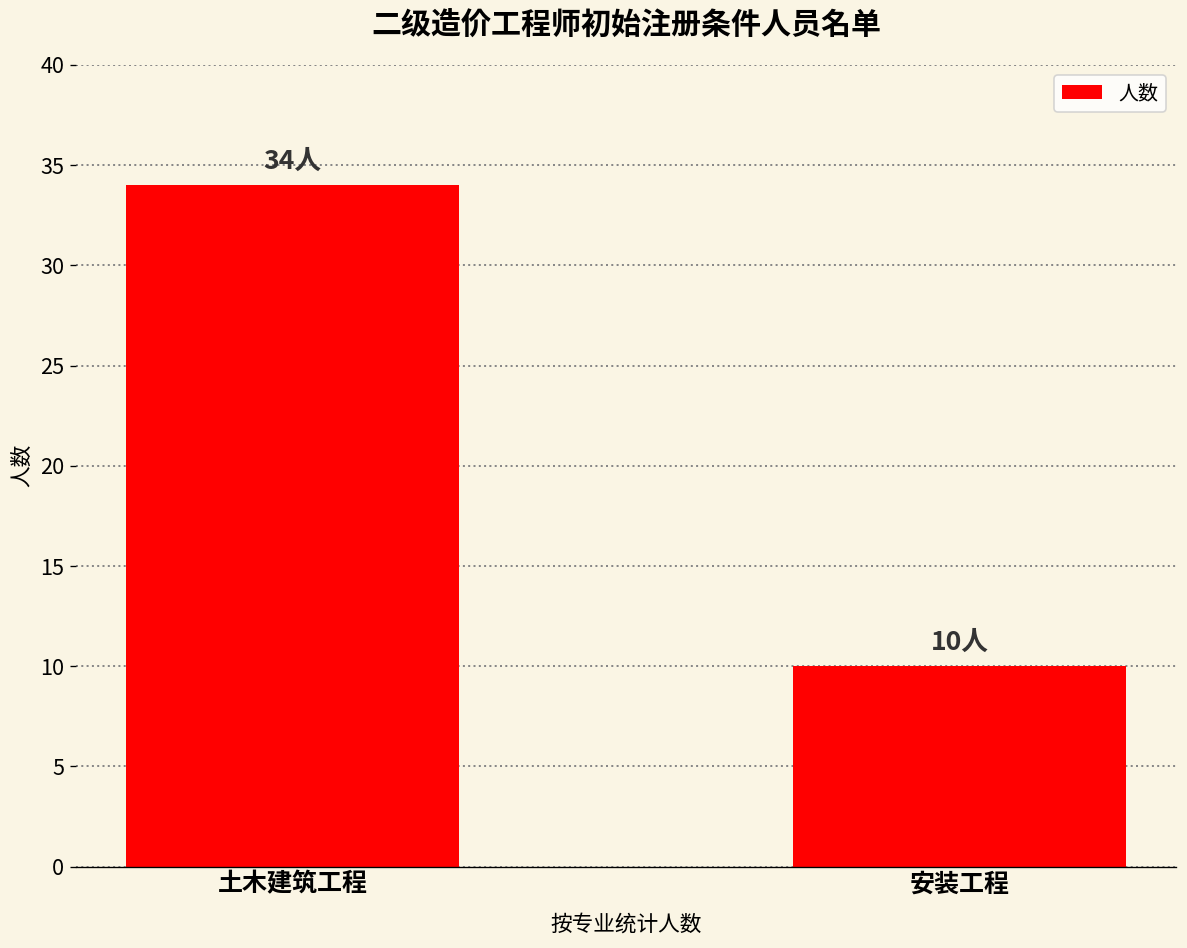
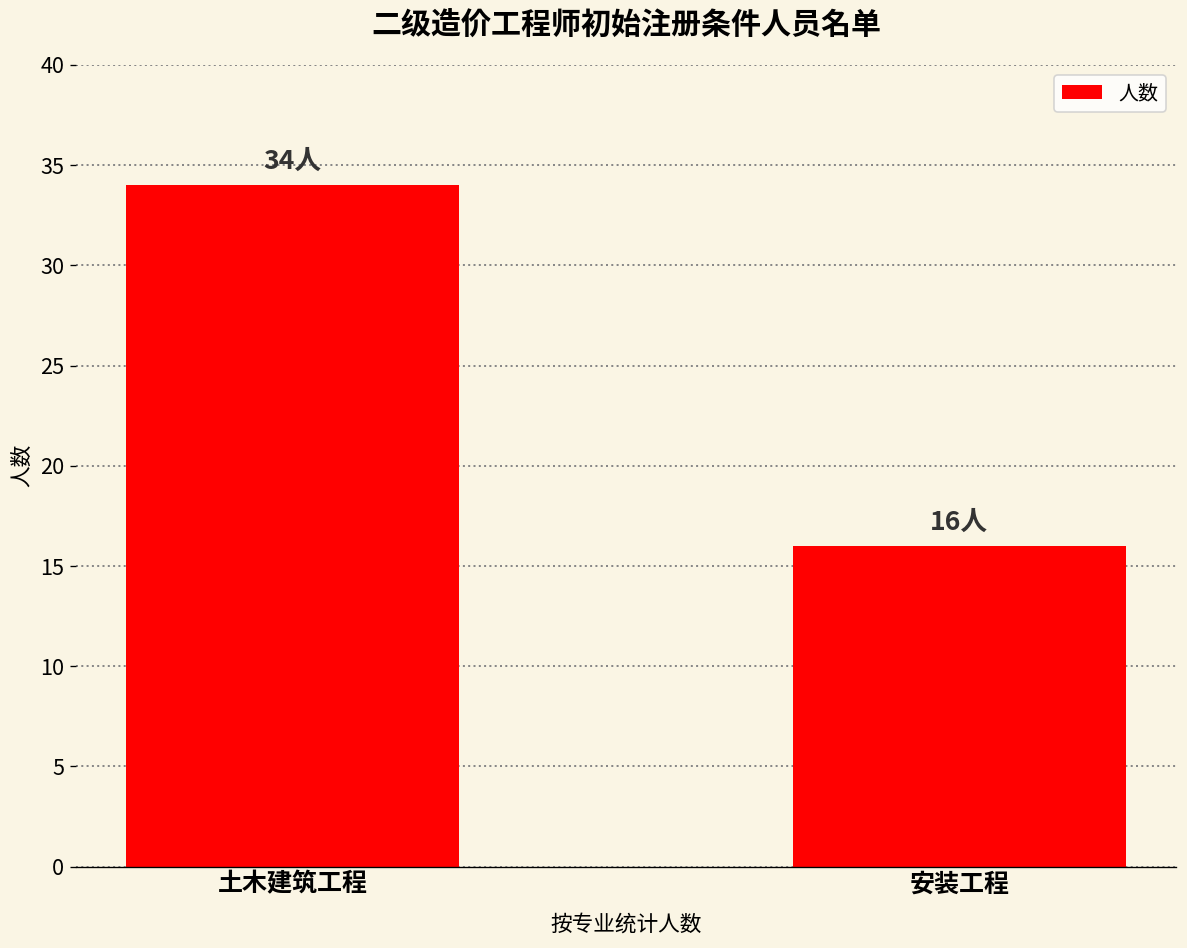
  {
    "土木建筑工程": "34人",
-   "安装工程": "10人"
+   "安装工程": "16人"
  }
